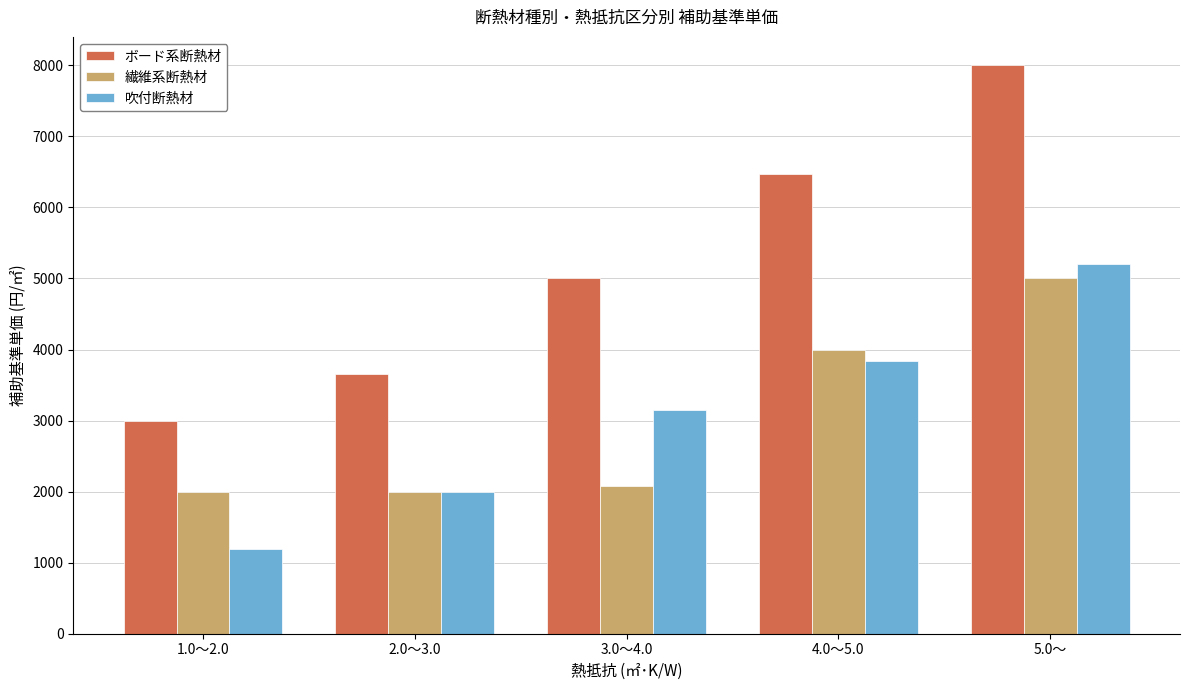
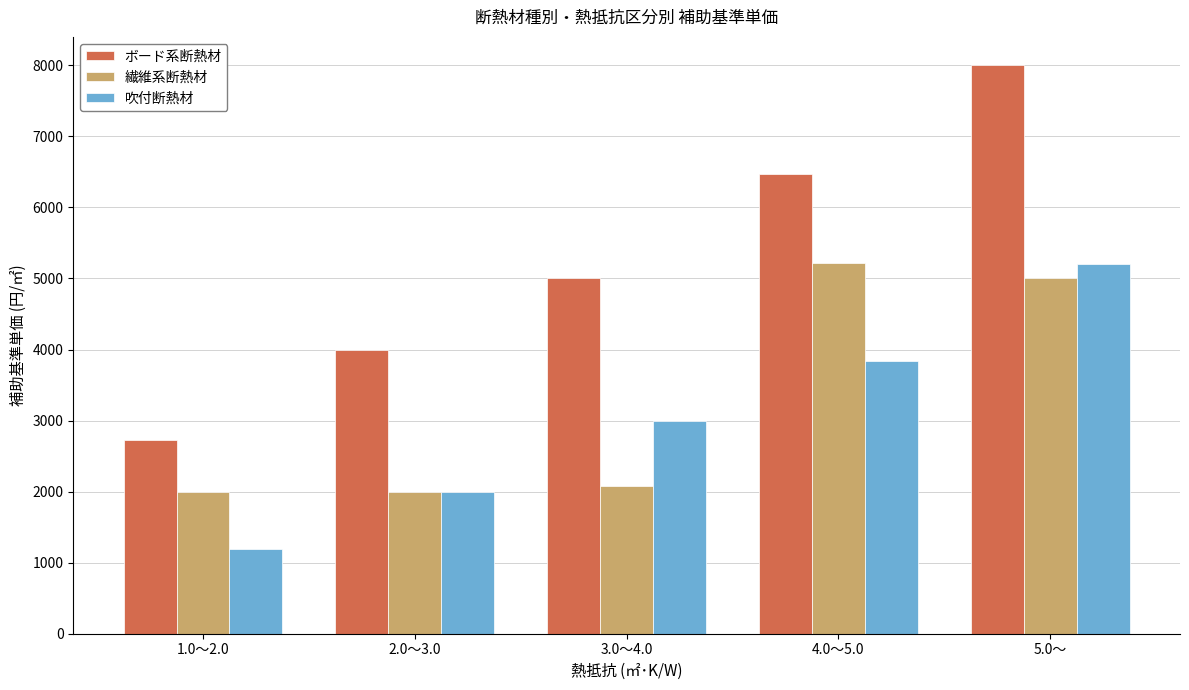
  {
    "ボード系断熱材": {
-     "1.0～2.0": 3000,
-     "2.0～3.0": 3600,
+     "1.0～2.0": 2700,
+     "2.0～3.0": 4000,
      "3.0～4.0": 5000,
      "4.0～5.0": 6500,
      "5.0～": 8000
    },
    "繊維系断熱材": {
      "1.0～2.0": 2000,
      "2.0～3.0": 2000,
      "3.0～4.0": 2100,
-     "4.0～5.0": 4000,
+     "4.0～5.0": 5200,
      "5.0～": 5000
    },
    "吹付断熱材": {
      "1.0～2.0": 1200,
      "2.0～3.0": 2000,
-     "3.0～4.0": 3100,
+     "3.0～4.0": 3000,
      "4.0～5.0": 3800,
      "5.0～": 5200
    }
  }
